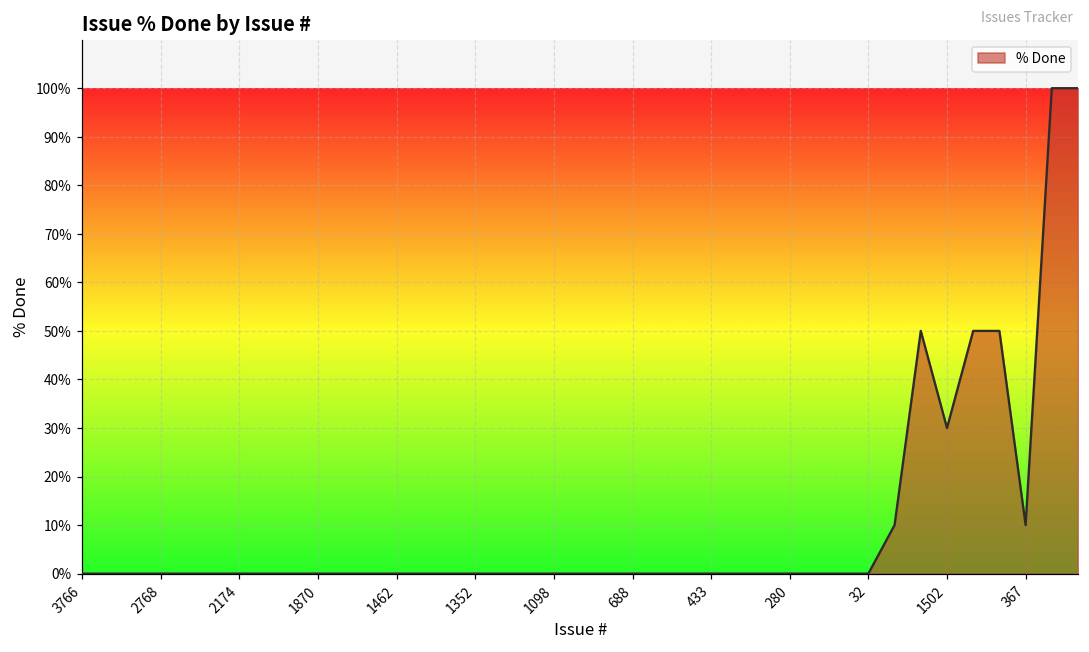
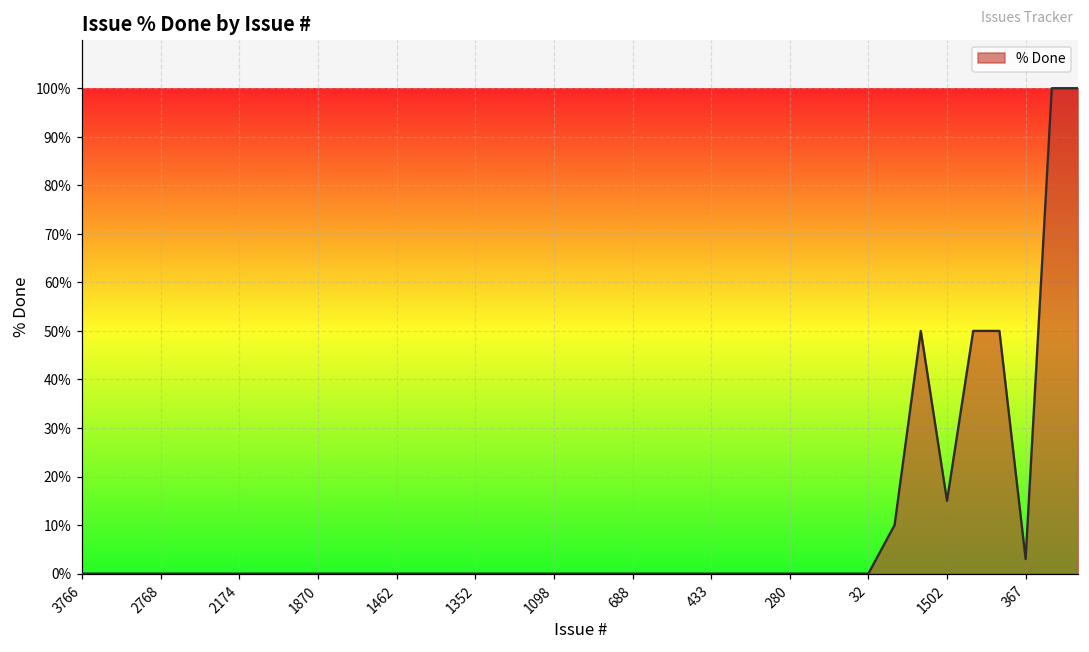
  {
    "3766": "0%",
    "2768": "0%",
    "2174": "0%",
    "1870": "0%",
    "1462": "0%",
    "1352": "0%",
    "1098": "0%",
    "688": "0%",
    "433": "0%",
    "280": "0%",
-   "1502": "30%",
-   "367": "10%"
+   "1502": "15%",
+   "367": "3%"
  }
